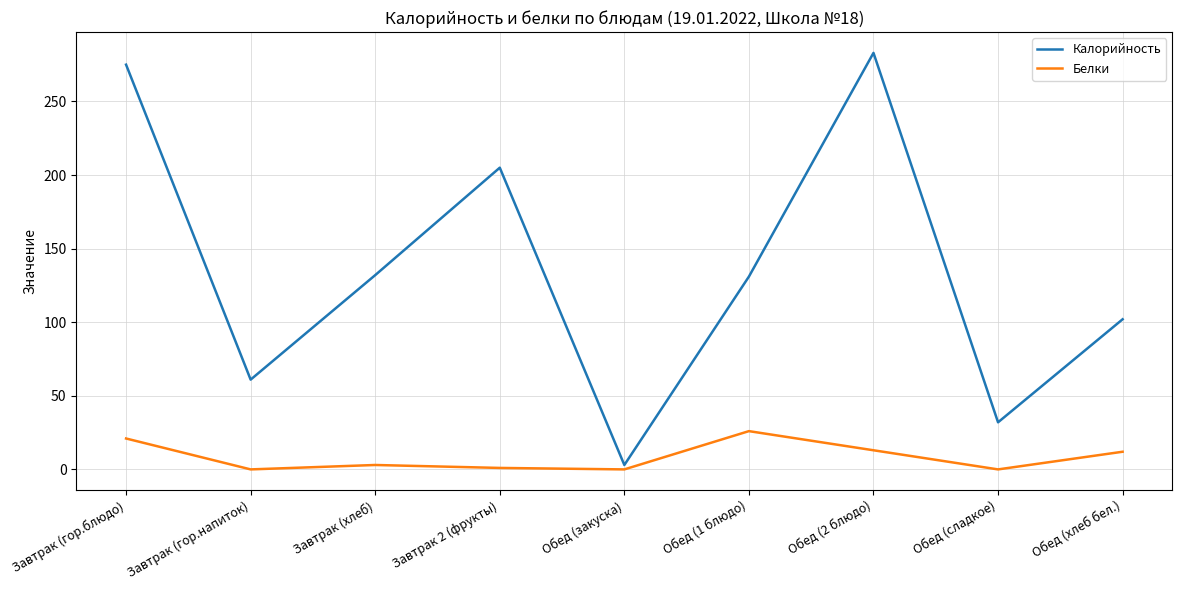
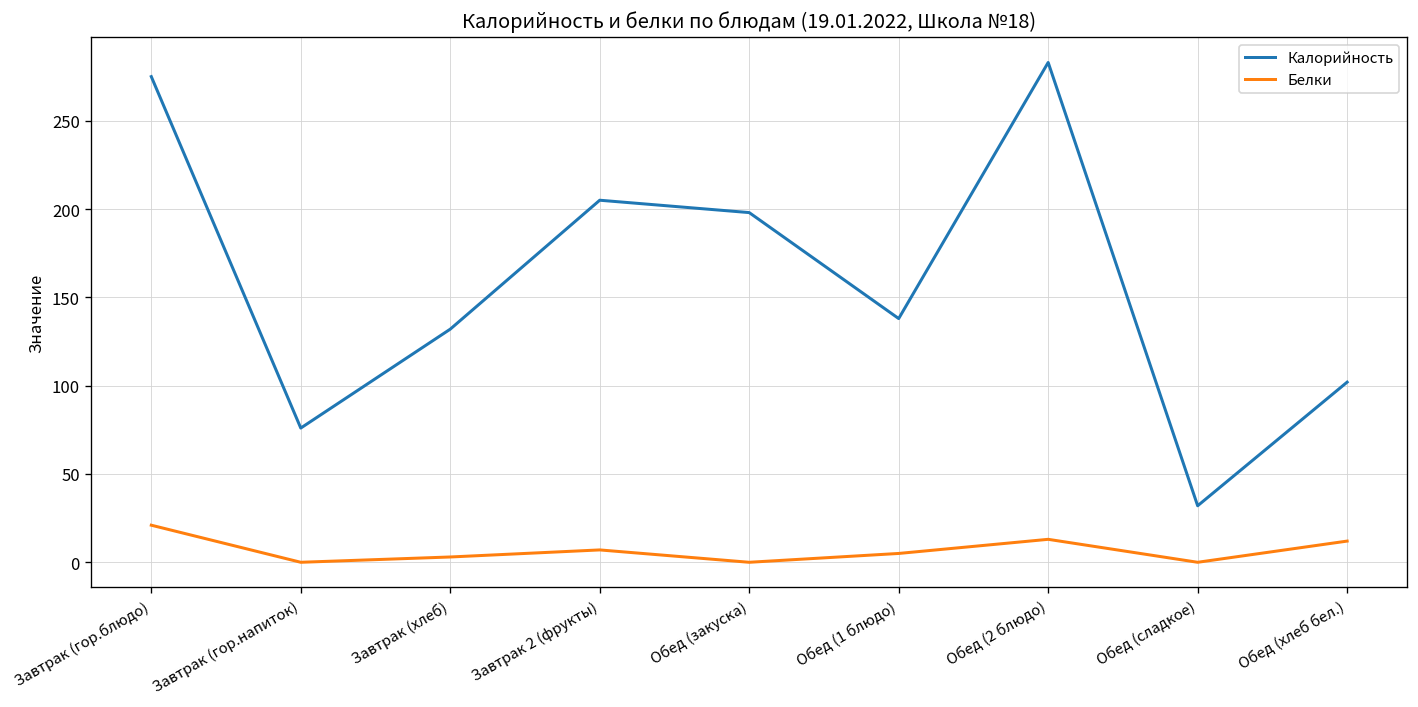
  {
    "Калорийность": {
      "Завтрак (гор.блюдо)": 275,
-     "Завтрак (гор.напиток)": 61,
+     "Завтрак (гор.напиток)": 76,
      "Завтрак (хлеб)": 132,
      "Завтрак 2 (фрукты)": 205,
-     "Обед (закуска)": 3,
-     "Обед (1 блюдо)": 131,
+     "Обед (закуска)": 198,
+     "Обед (1 блюдо)": 138,
      "Обед (2 блюдо)": 283,
      "Обед (сладкое)": 32,
      "Обед (хлеб бел.)": 102
    },
    "Белки": {
      "Завтрак (гор.блюдо)": 21,
      "Завтрак (гор.напиток)": 0,
      "Завтрак (хлеб)": 3,
-     "Завтрак 2 (фрукты)": 1,
+     "Завтрак 2 (фрукты)": 7,
      "Обед (закуска)": 0,
-     "Обед (1 блюдо)": 26,
+     "Обед (1 блюдо)": 5,
      "Обед (2 блюдо)": 13,
      "Обед (сладкое)": 0,
      "Обед (хлеб бел.)": 12
    }
  }
